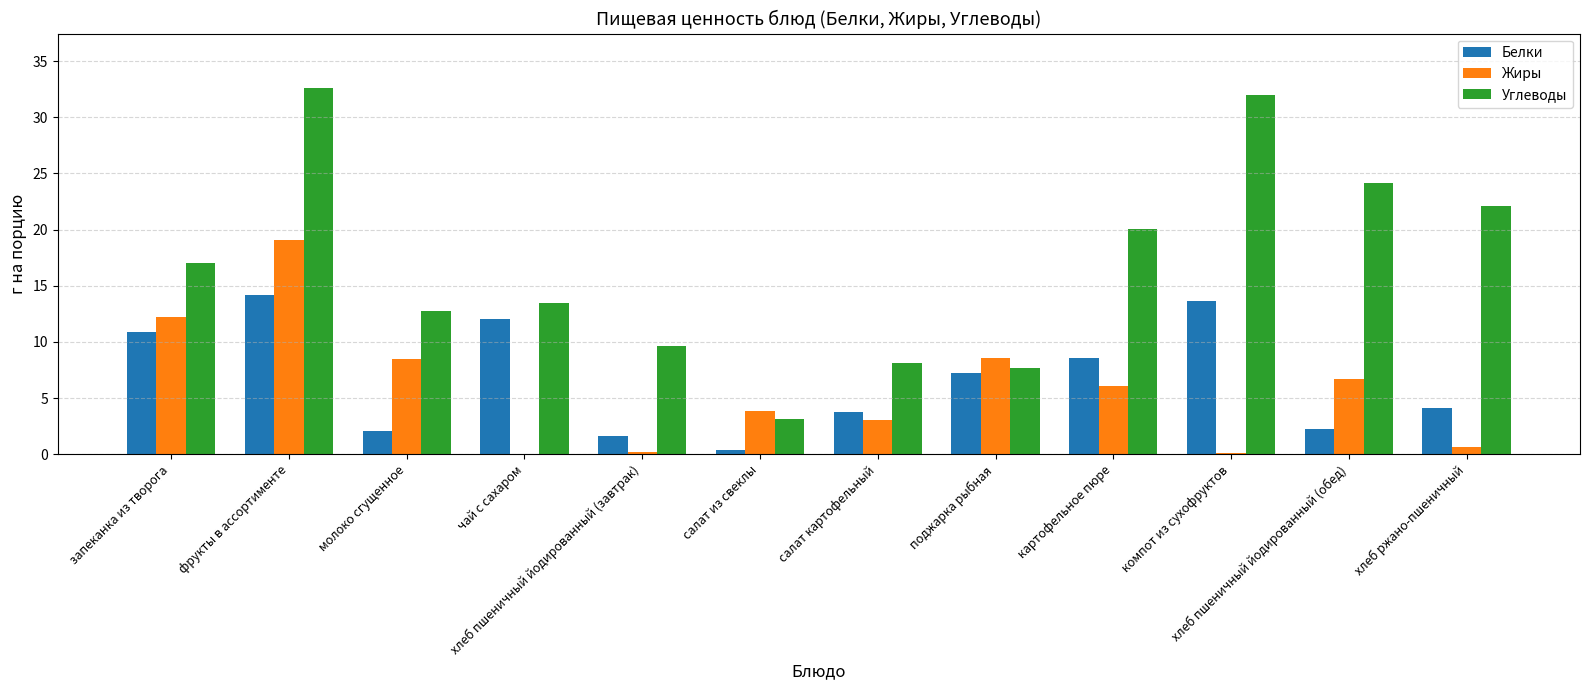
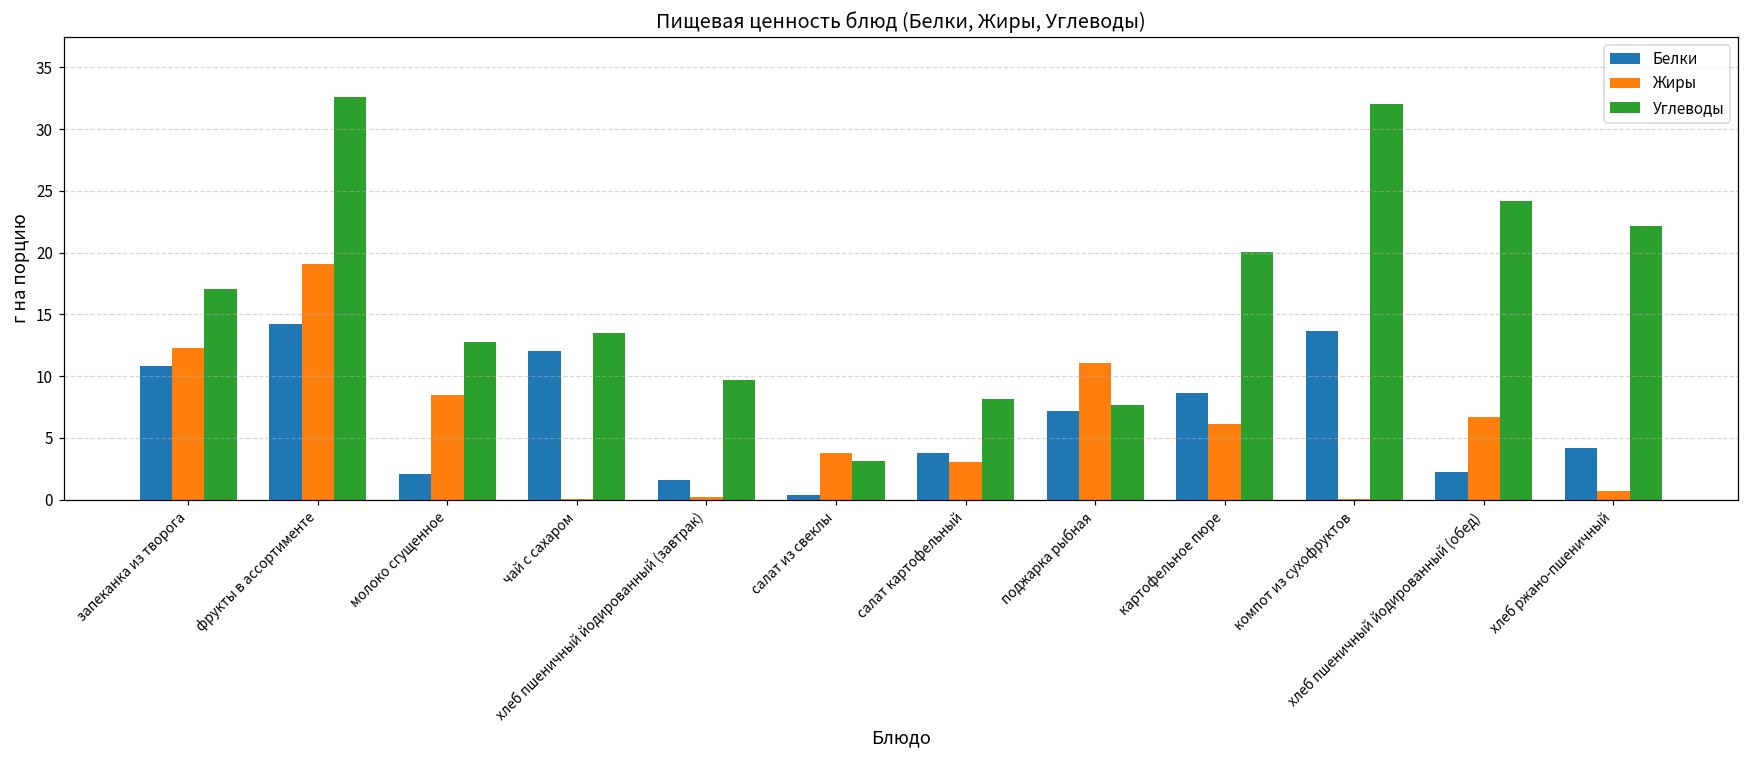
  {
    "Белки": {
      "запеканка из творога": 10.9,
      "фрукты в ассортименте": 14.2,
      "молоко сгущенное": 2.1,
      "чай с сахаром": 12.1,
      "хлеб пшеничный йодированный (завтрак)": 1.6,
      "салат из свеклы": 0.4,
      "салат картофельный": 3.8,
      "поджарка рыбная": 7.2,
      "картофельное пюре": 8.6,
      "компот из сухофруктов": 13.7,
      "хлеб пшеничный йодированный (обед)": 2.3,
      "хлеб ржано-пшеничный": 4.1
    },
    "Жиры": {
      "запеканка из творога": 12.3,
      "фрукты в ассортименте": 19.1,
      "молоко сгущенное": 8.5,
      "салат из свеклы": 3.8,
      "салат картофельный": 3.1,
-     "поджарка рыбная": 8.5,
+     "поджарка рыбная": 11.0,
      "картофельное пюре": 6.1,
      "хлеб пшеничный йодированный (обед)": 6.7,
      "хлеб ржано-пшеничный": 0.7
    },
    "Углеводы": {
      "запеканка из творога": 17.0,
      "фрукты в ассортименте": 32.6,
      "молоко сгущенное": 12.7,
      "чай с сахаром": 13.5,
      "хлеб пшеничный йодированный (завтрак)": 9.7,
      "салат из свеклы": 3.2,
      "салат картофельный": 8.1,
      "поджарка рыбная": 7.7,
      "картофельное пюре": 20.0,
      "компот из сухофруктов": 32.0,
      "хлеб пшеничный йодированный (обед)": 24.2,
      "хлеб ржано-пшеничный": 22.1
    }
  }
